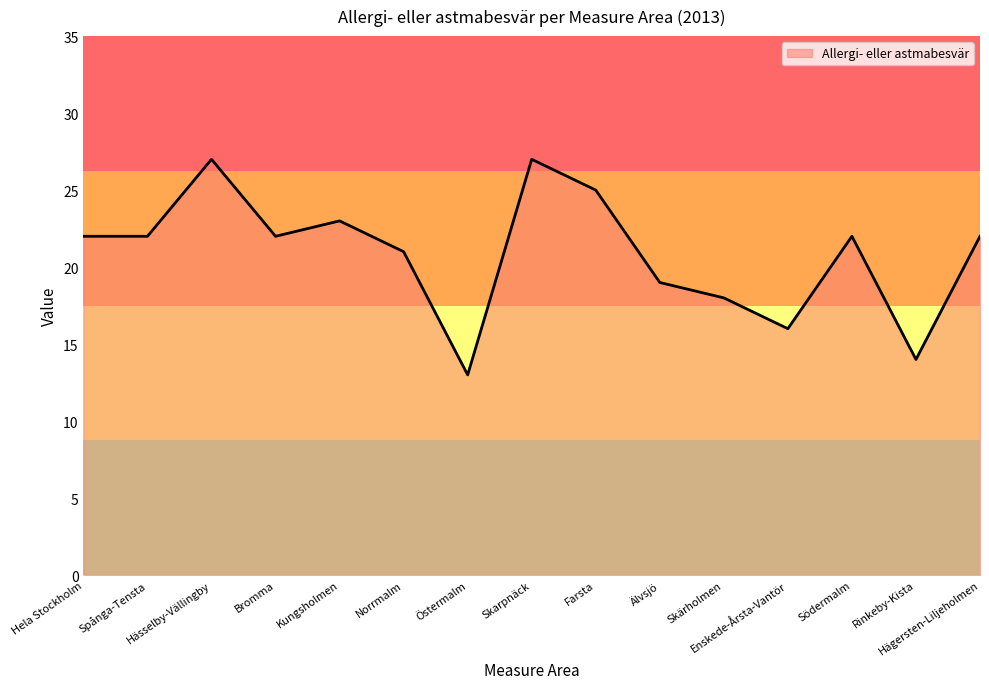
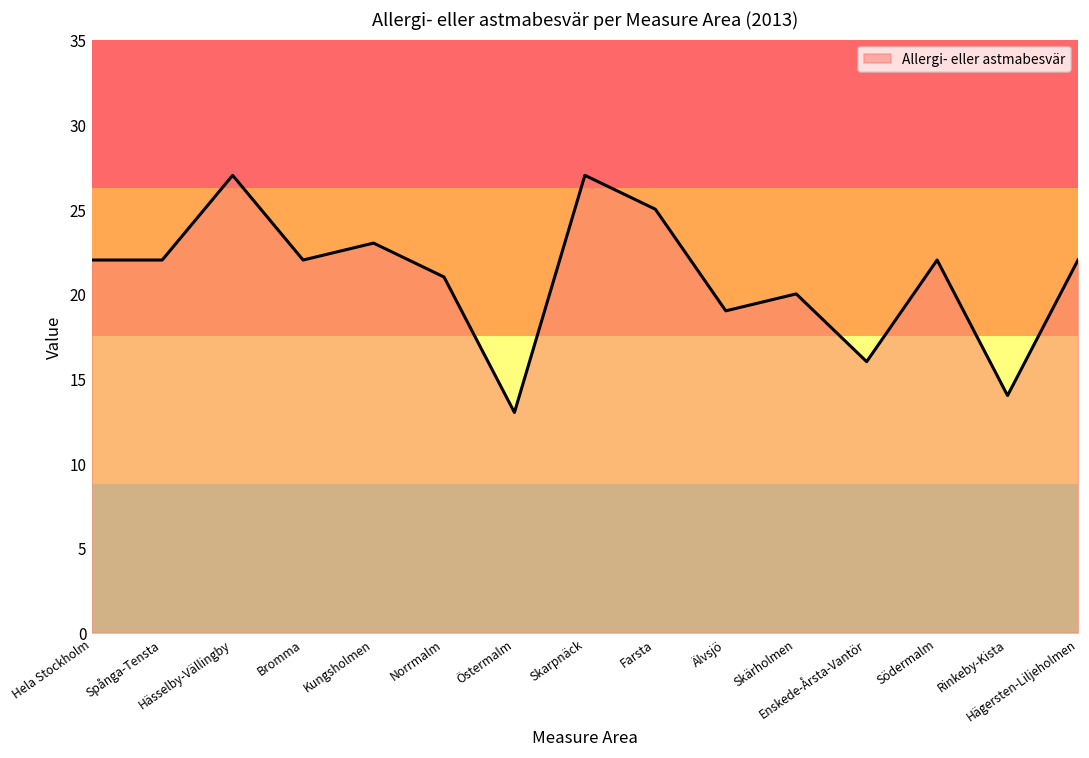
  {
    "Hela Stockholm": 22,
    "Spånga-Tensta": 22,
    "Hässelby-Vällingby": 27,
    "Bromma": 22,
    "Kungsholmen": 23,
    "Norrmalm": 21,
    "Östermalm": 13,
    "Skarpnäck": 27,
    "Farsta": 25,
    "Älvsjö": 19,
-   "Skärholmen": 18,
+   "Skärholmen": 20,
    "Enskede-Årsta-Vantör": 16,
    "Södermalm": 22,
    "Rinkeby-Kista": 14,
    "Hägersten-Liljeholmen": 22
  }
